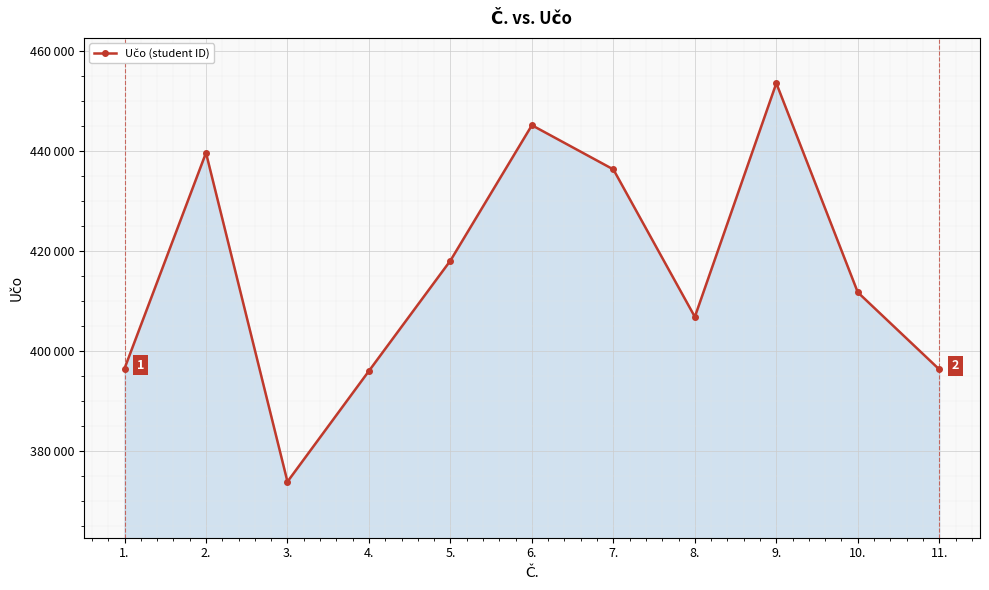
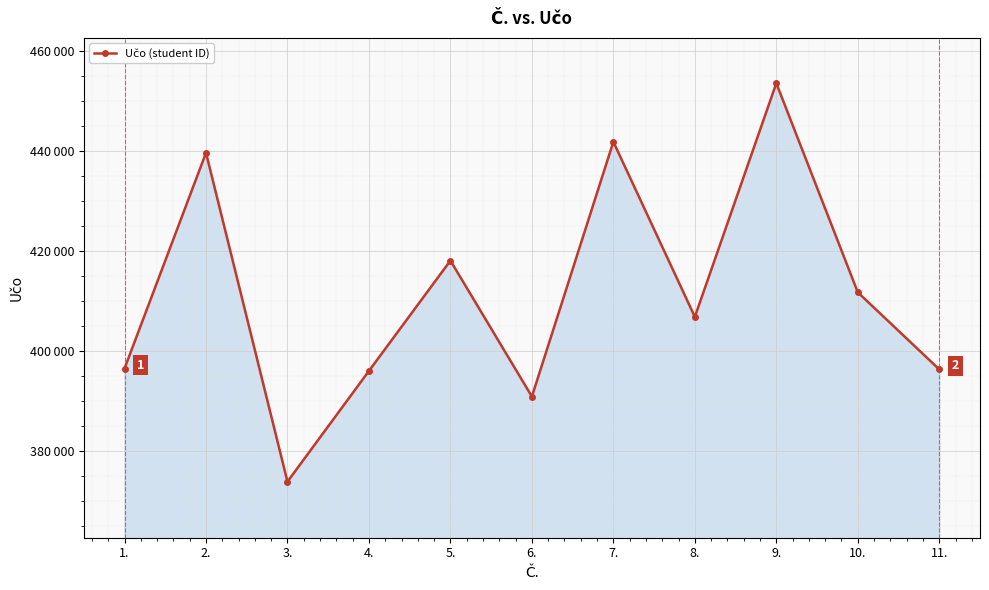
  {
    "2.": 440000,
    "3.": 374000,
    "4.": 396000,
    "5.": 418000,
-   "6.": 445000,
-   "7.": 436000,
+   "6.": 391000,
+   "7.": 442000,
    "8.": 407000,
    "9.": 454000,
    "10.": 412000
  }
